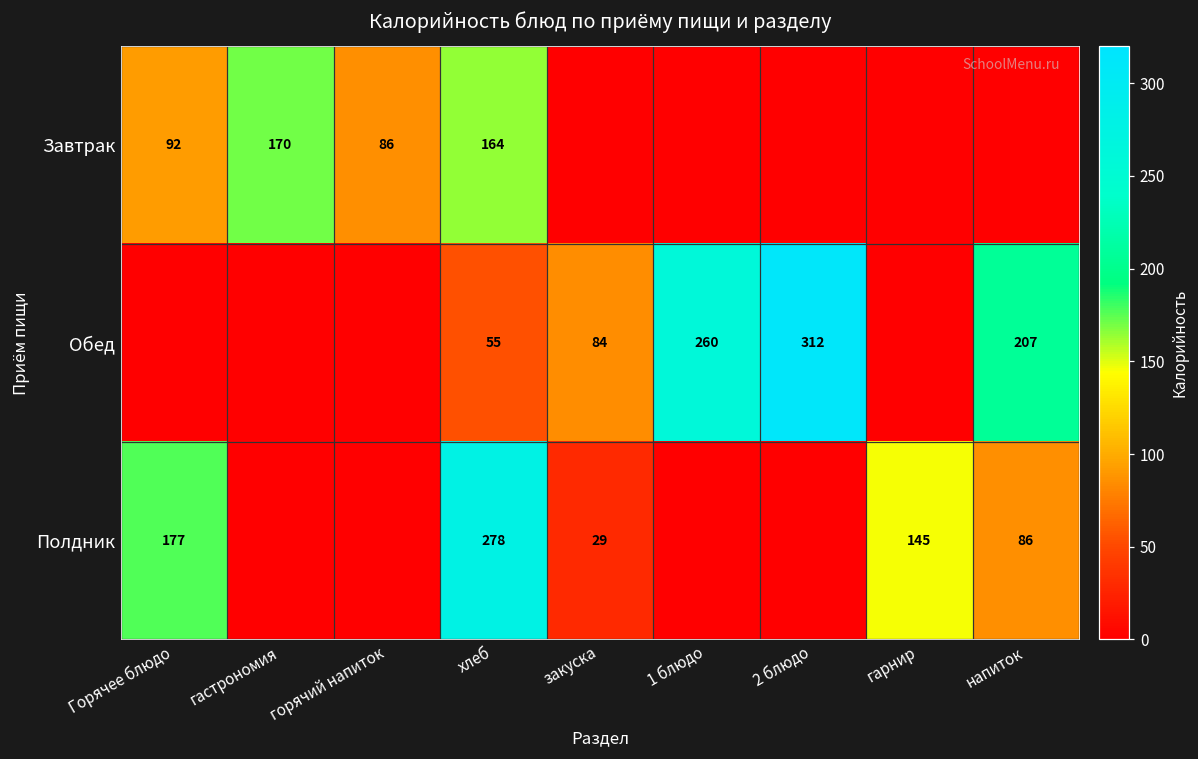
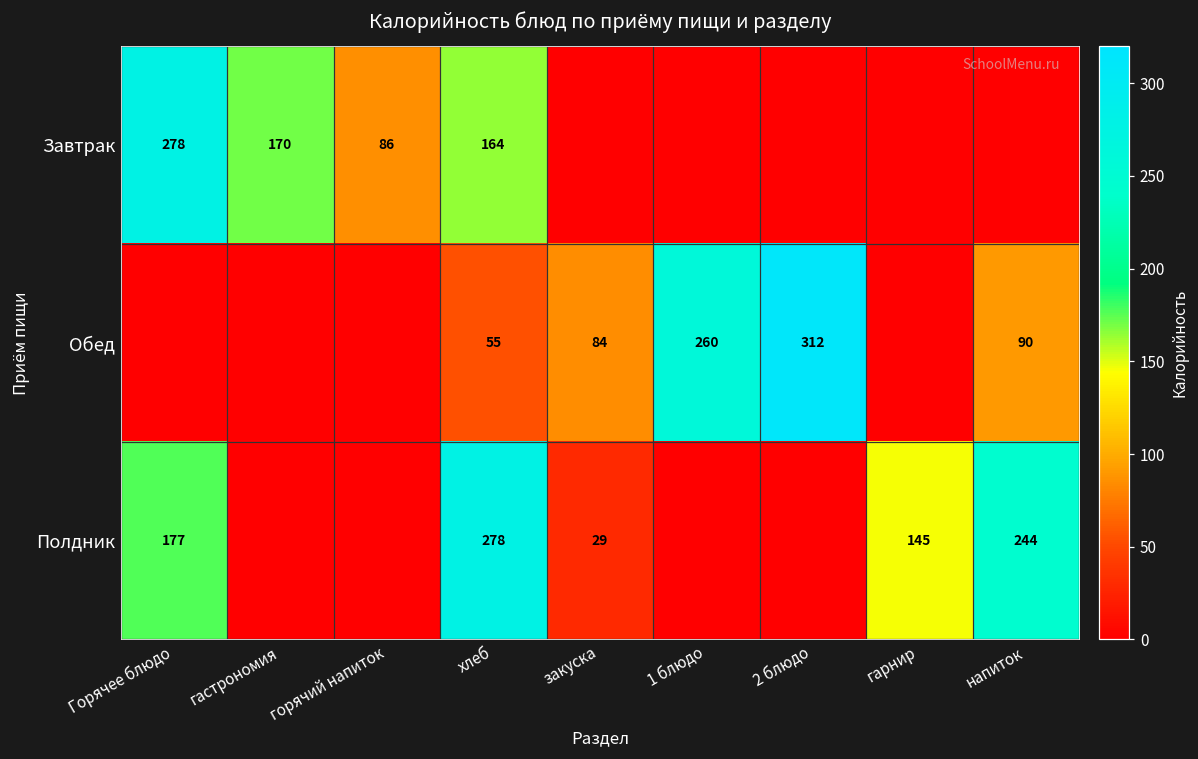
  {
    "Завтрак": {
-     "Горячее блюдо": 92,
+     "Горячее блюдо": 278,
      "гастрономия": 170,
      "горячий напиток": 86,
      "хлеб": 164
    },
    "Обед": {
      "хлеб": 55,
      "закуска": 84,
      "1 блюдо": 260,
      "2 блюдо": 312,
-     "напиток": 207
+     "напиток": 90
    },
    "Полдник": {
      "Горячее блюдо": 177,
      "хлеб": 278,
      "закуска": 29,
      "гарнир": 145,
-     "напиток": 86
+     "напиток": 244
    }
  }
